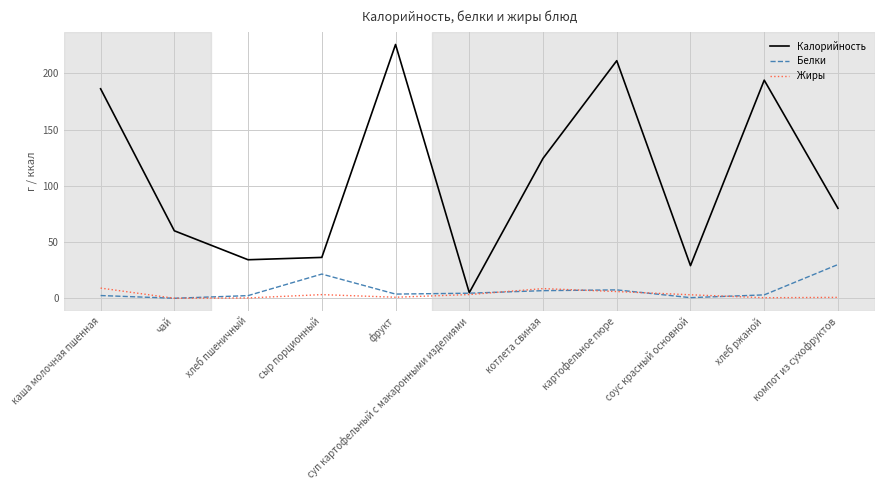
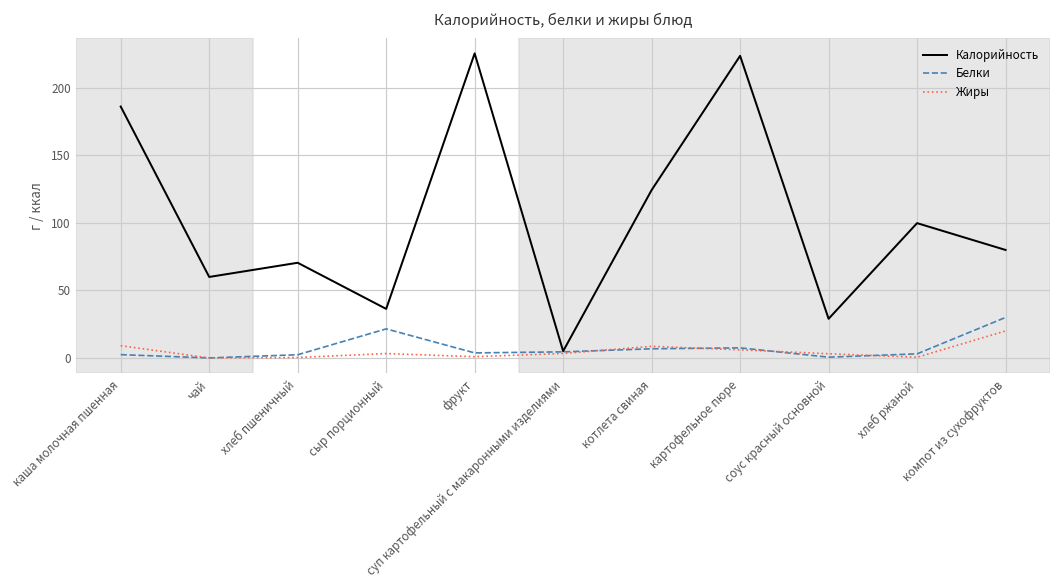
  {
    "Калорийность": {
      "каша молочная пшенная": 186,
      "чай": 60,
-     "хлеб пшеничный": 34,
+     "хлеб пшеничный": 71,
      "сыр порционный": 36,
      "фрукт": 226,
      "котлета свиная": 124,
-     "картофельное пюре": 211,
+     "картофельное пюре": 224,
      "соус красный основной": 29,
-     "хлеб ржаной": 194,
+     "хлеб ржаной": 100,
      "компот из сухофруктов": 80
    },
    "Белки": {
      "каша молочная пшенная": 2,
      "сыр порционный": 22,
      "фрукт": 4,
      "соус красный основной": 1,
      "хлеб ржаной": 3,
      "компот из сухофруктов": 30
    },
    "Жиры": {
      "каша молочная пшенная": 9,
      "сыр порционный": 3,
      "фрукт": 1,
      "соус красный основной": 3,
      "хлеб ржаной": 0,
-     "компот из сухофруктов": 1
+     "компот из сухофруктов": 20
    }
  }
